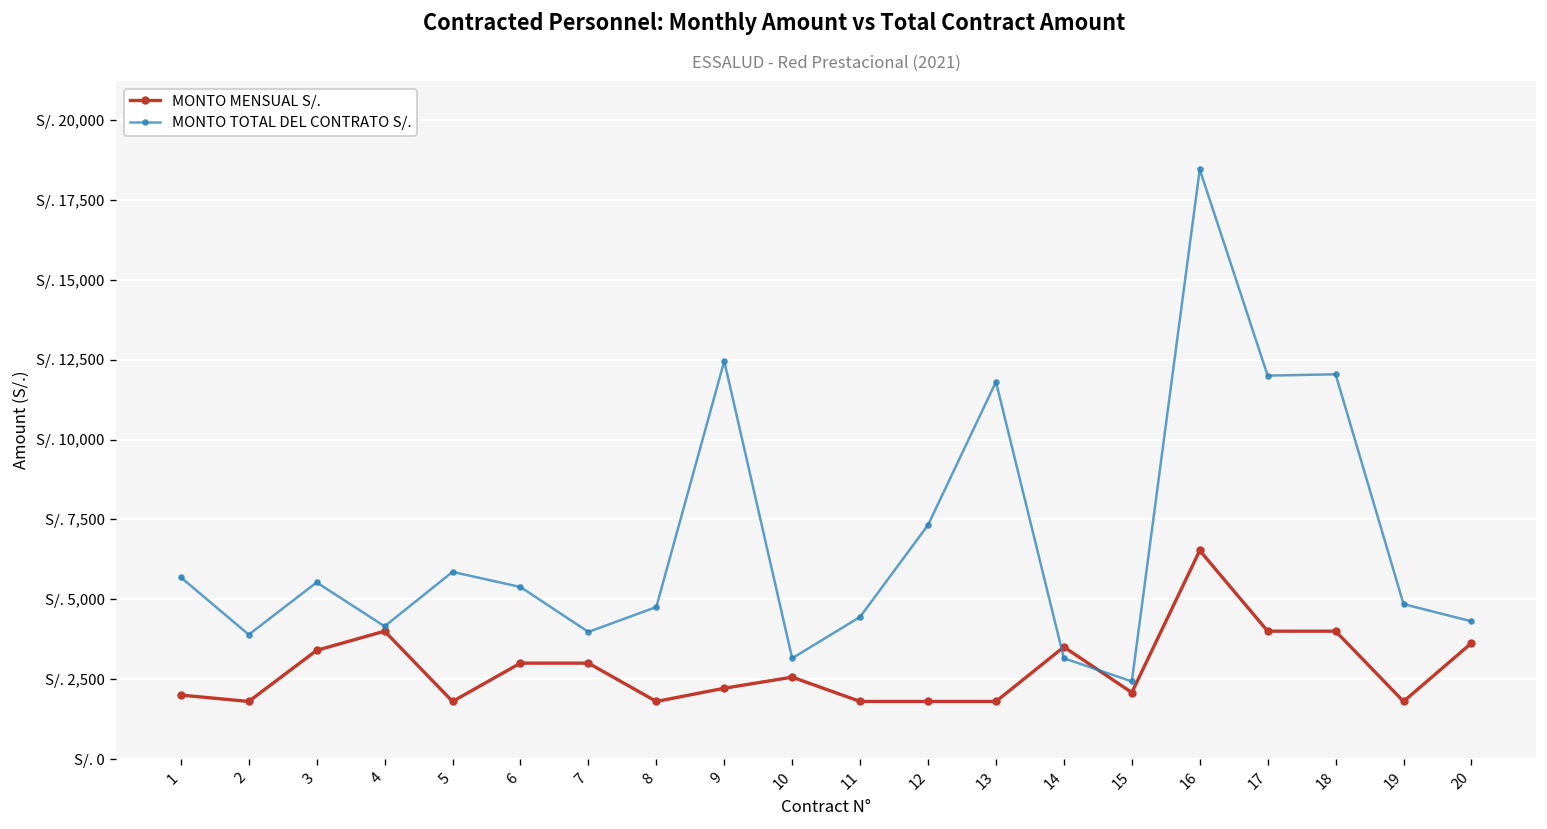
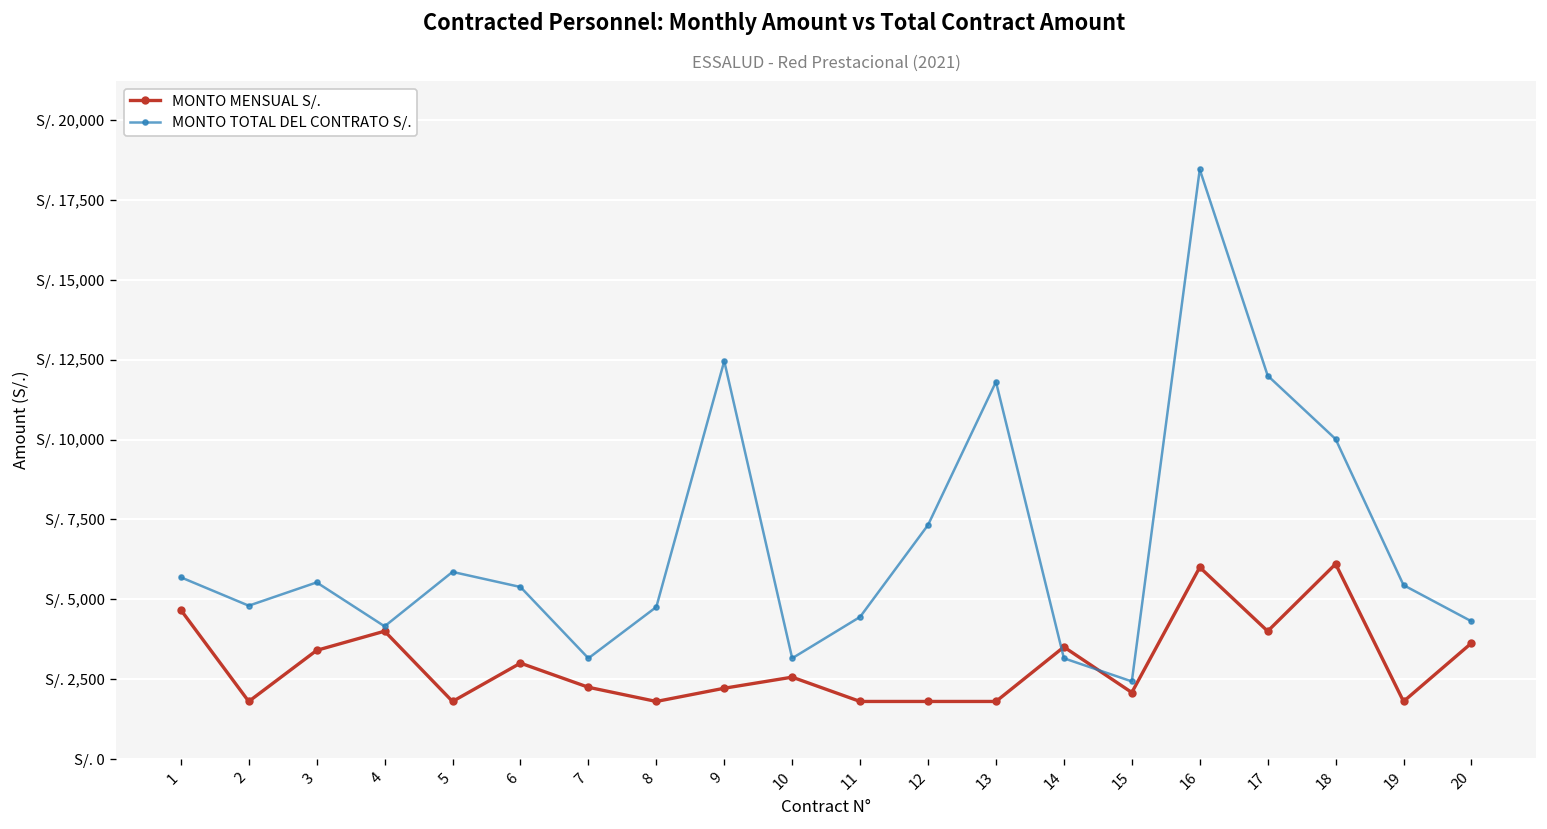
  {
    "MONTO MENSUAL S/.": {
-     "1": "S/. 2,000",
+     "1": "S/. 4,700",
      "2": "S/. 1,800",
      "3": "S/. 3,400",
      "4": "S/. 4,000",
      "5": "S/. 1,800",
      "6": "S/. 3,000",
-     "7": "S/. 3,000",
+     "7": "S/. 2,200",
      "8": "S/. 1,800",
      "9": "S/. 2,200",
      "10": "S/. 2,600",
      "11": "S/. 1,800",
      "12": "S/. 1,800",
      "13": "S/. 1,800",
      "14": "S/. 3,500",
      "15": "S/. 2,100",
-     "16": "S/. 6,500",
+     "16": "S/. 6,000",
      "17": "S/. 4,000",
-     "18": "S/. 4,000",
+     "18": "S/. 6,100",
      "19": "S/. 1,800",
      "20": "S/. 3,600"
    },
    "MONTO TOTAL DEL CONTRATO S/.": {
      "1": "S/. 5,700",
-     "2": "S/. 3,900",
+     "2": "S/. 4,800",
      "3": "S/. 5,500",
      "4": "S/. 4,200",
      "5": "S/. 5,900",
      "6": "S/. 5,400",
-     "7": "S/. 4,000",
+     "7": "S/. 3,200",
      "8": "S/. 4,800",
      "9": "S/. 12,500",
      "10": "S/. 3,200",
      "11": "S/. 4,400",
      "12": "S/. 7,300",
      "13": "S/. 11,800",
      "14": "S/. 3,200",
      "15": "S/. 2,400",
      "16": "S/. 18,500",
      "17": "S/. 12,000",
-     "18": "S/. 12,000",
-     "19": "S/. 4,800",
+     "18": "S/. 10,000",
+     "19": "S/. 5,400",
      "20": "S/. 4,300"
    }
  }
